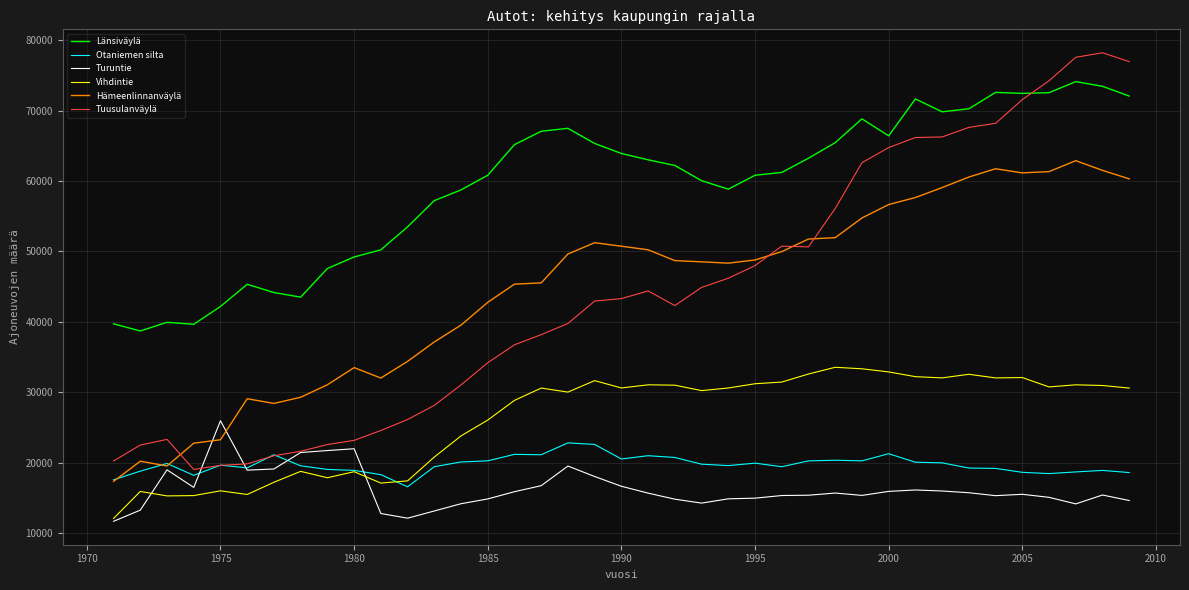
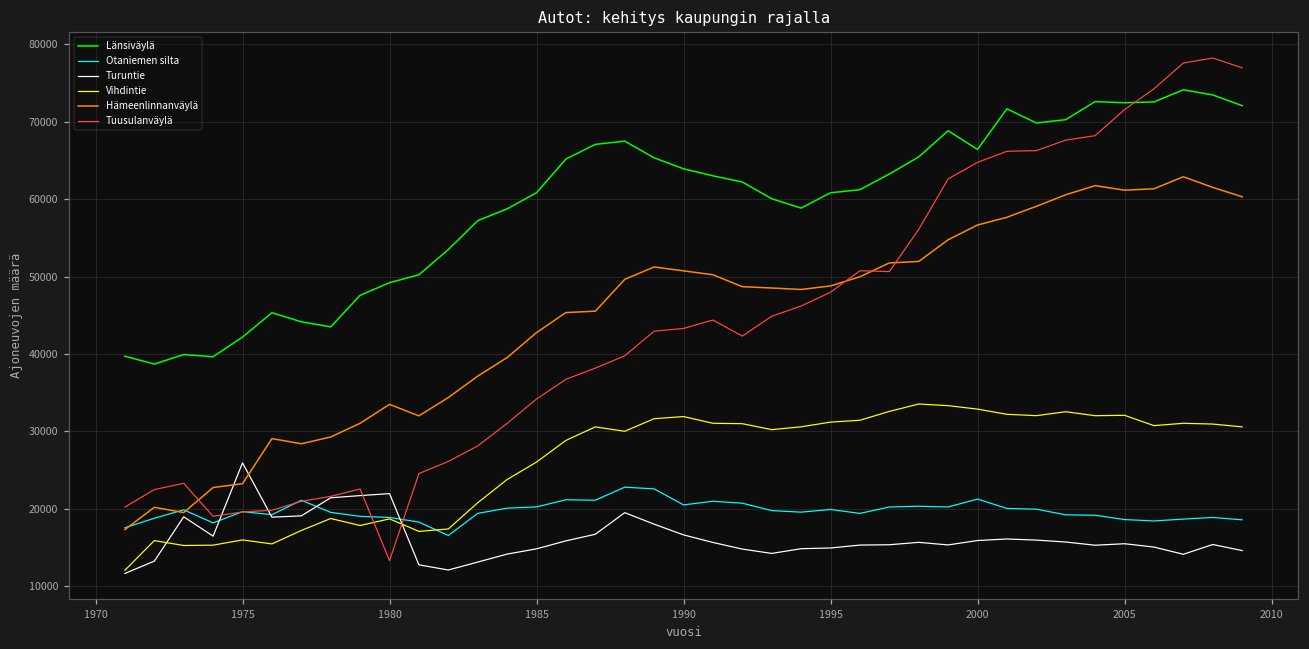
  {
    "Länsiväylä": {
      "1975": 42000,
      "1980": 49000,
      "1985": 61000,
      "1990": 64000,
      "1995": 61000,
      "2000": 66000,
      "2005": 72000
    },
    "Otaniemen silta": {
      "1985": 20000,
      "1990": 21000,
      "1995": 20000,
      "2000": 21000,
      "2005": 19000
    },
    "Turuntie": {
      "1975": 26000,
      "1980": 22000,
      "1985": 15000,
      "1990": 17000,
      "1995": 15000,
      "2000": 16000,
      "2005": 15000
    },
    "Vihdintie": {
      "1975": 16000,
      "1985": 26000,
-     "1990": 31000,
+     "1990": 32000,
      "1995": 31000,
      "2000": 33000,
      "2005": 32000
    },
    "Hämeenlinnanväylä": {
      "1975": 23000,
      "1980": 33000,
      "1985": 43000,
      "1990": 51000,
      "1995": 49000,
      "2000": 57000,
      "2005": 61000
    },
    "Tuusulanväylä": {
-     "1980": 23000,
+     "1980": 13000,
      "1985": 34000,
      "1990": 43000,
      "1995": 48000,
      "2000": 65000,
      "2005": 72000
    }
  }
